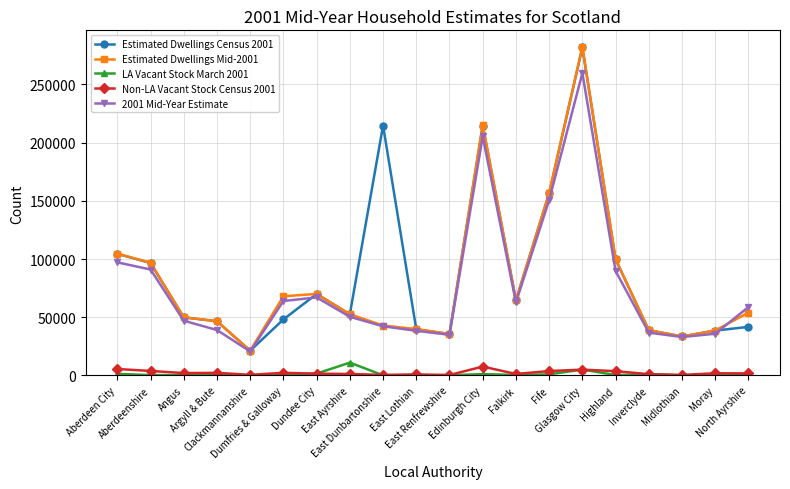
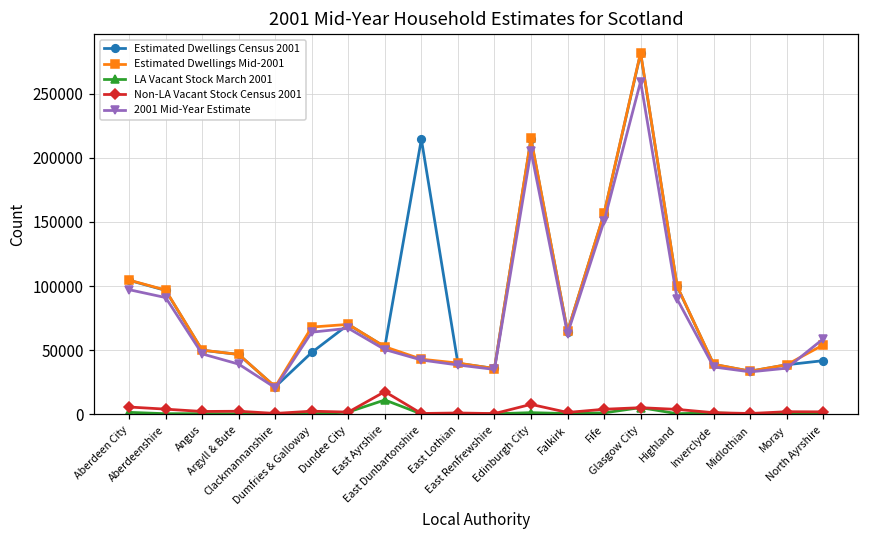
  {
    "Estimated Dwellings Census 2001": {
      "Dumfries & Galloway": 48000,
      "East Dunbartonshire": 215000,
      "North Ayrshire": 42000
    },
    "Estimated Dwellings Mid-2001": {
      "Dumfries & Galloway": 68000,
      "North Ayrshire": 54000
    },
    "LA Vacant Stock March 2001": {
      "Aberdeen City": 1000,
      "Aberdeenshire": 0,
      "East Ayrshire": 11000,
      "Edinburgh City": 1000,
      "Fife": 1000,
      "Highland": 0
    },
    "Non-LA Vacant Stock Census 2001": {
      "Aberdeen City": 6000,
      "Aberdeenshire": 4000,
-     "East Ayrshire": 1000,
+     "East Ayrshire": 18000,
      "Edinburgh City": 8000,
      "Fife": 4000,
      "Highland": 4000
    },
    "2001 Mid-Year Estimate": {
      "Aberdeen City": 97000,
      "Aberdeenshire": 91000,
      "Angus": 47000,
      "Argyll & Bute": 39000,
      "Dumfries & Galloway": 64000,
      "Dundee City": 67000,
      "Edinburgh City": 205000,
      "Fife": 151000,
      "Glasgow City": 260000,
      "Highland": 90000,
      "Moray": 36000,
      "North Ayrshire": 59000
    }
  }
